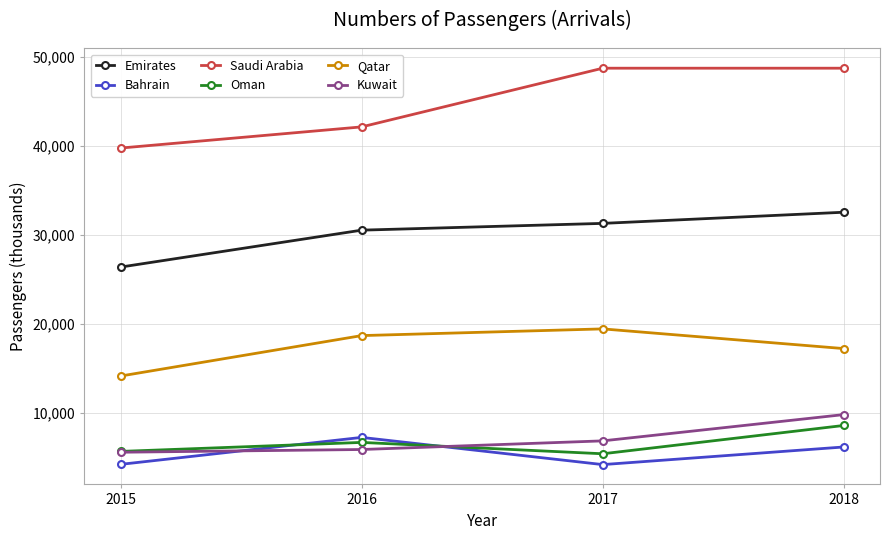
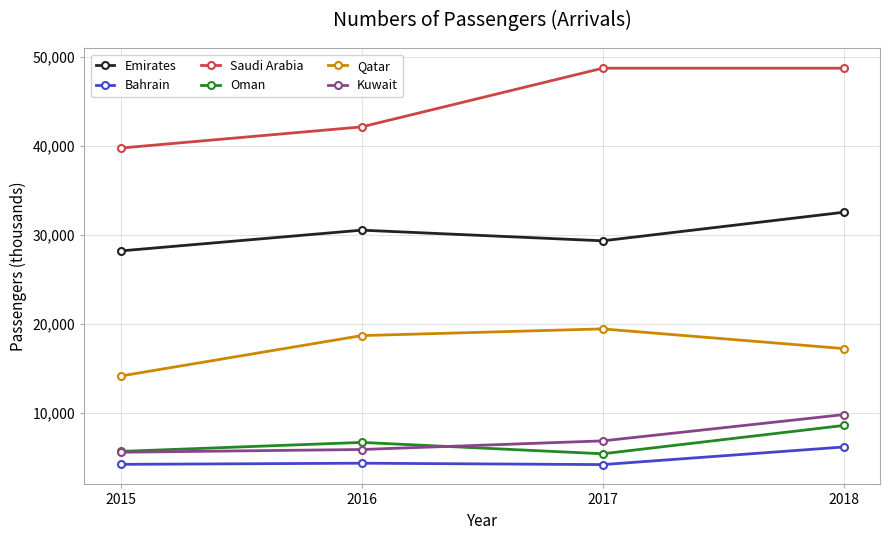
  {
    "Emirates": {
-     "2015": "26,000",
+     "2015": "28,000",
      "2016": "31,000",
-     "2017": "31,000",
+     "2017": "29,000",
      "2018": "33,000"
    },
    "Bahrain": {
      "2015": "4,000",
-     "2016": "7,000",
+     "2016": "4,000",
      "2017": "4,000",
      "2018": "6,000"
    },
    "Saudi Arabia": {
      "2015": "40,000",
      "2016": "42,000",
      "2017": "49,000",
      "2018": "49,000"
    },
    "Oman": {
      "2016": "7,000",
      "2017": "5,000",
      "2018": "9,000"
    },
    "Qatar": {
      "2015": "14,000",
      "2016": "19,000",
      "2017": "19,000",
      "2018": "17,000"
    },
    "Kuwait": {
      "2016": "6,000",
      "2017": "7,000",
      "2018": "10,000"
    }
  }
